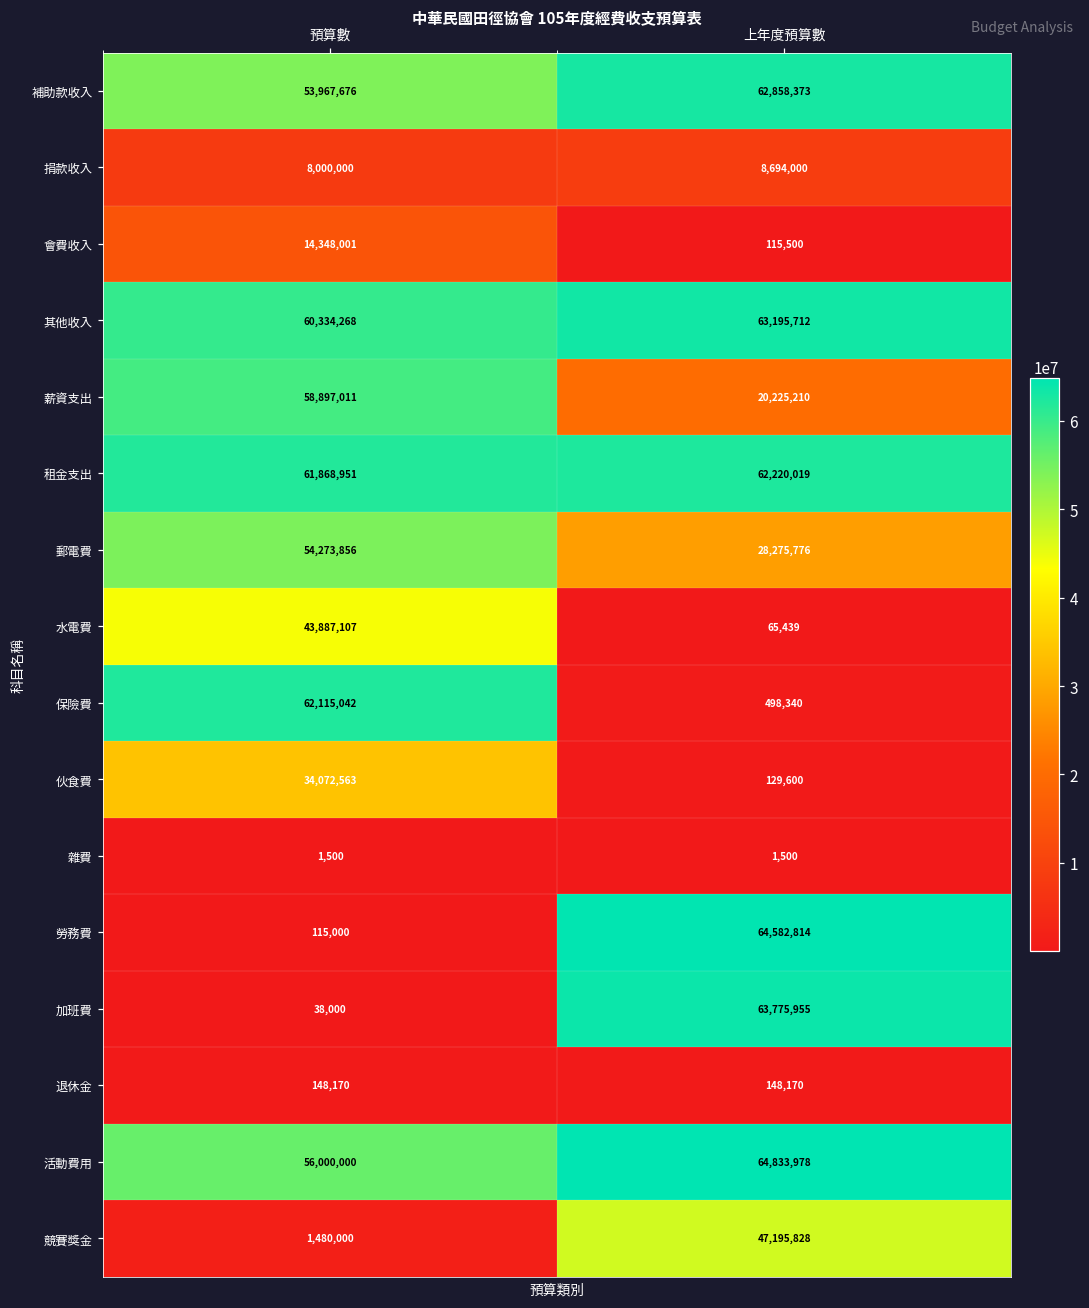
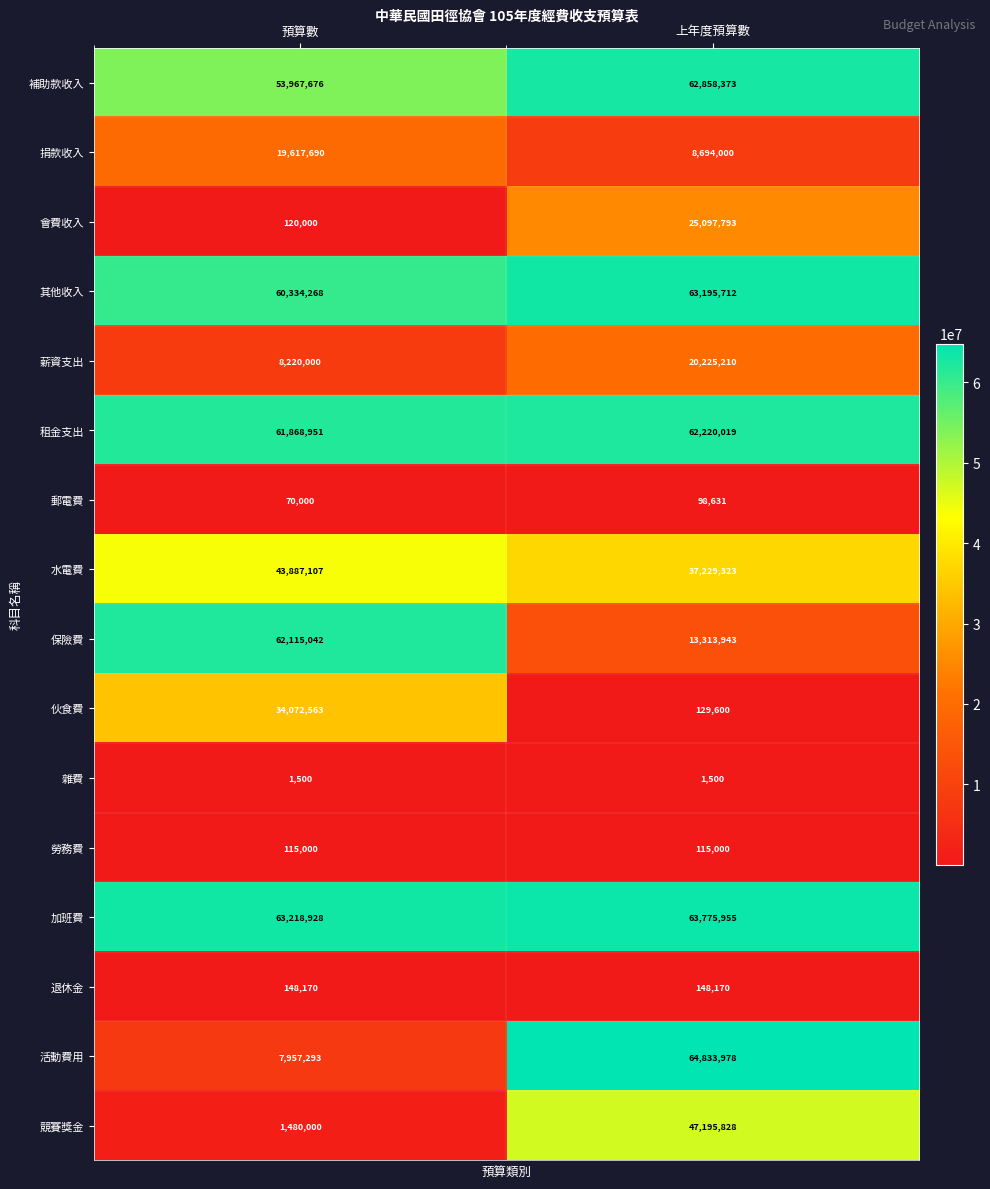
  {
    "補助款收入": {
      "預算數": "53,967,676",
      "上年度預算數": "62,858,373"
    },
    "捐款收入": {
-     "預算數": "8,000,000",
+     "預算數": "19,617,690",
      "上年度預算數": "8,694,000"
    },
    "會費收入": {
-     "預算數": "14,348,001",
-     "上年度預算數": "115,500"
+     "預算數": "120,000",
+     "上年度預算數": "25,097,793"
    },
    "其他收入": {
      "預算數": "60,334,268",
      "上年度預算數": "63,195,712"
    },
    "薪資支出": {
-     "預算數": "58,897,011",
+     "預算數": "8,220,000",
      "上年度預算數": "20,225,210"
    },
    "租金支出": {
      "預算數": "61,868,951",
      "上年度預算數": "62,220,019"
    },
    "郵電費": {
-     "預算數": "54,273,856",
-     "上年度預算數": "28,275,776"
+     "預算數": "70,000",
+     "上年度預算數": "98,631"
    },
    "水電費": {
      "預算數": "43,887,107",
-     "上年度預算數": "65,439"
+     "上年度預算數": "37,229,323"
    },
    "保險費": {
      "預算數": "62,115,042",
-     "上年度預算數": "498,340"
+     "上年度預算數": "13,313,943"
    },
    "伙食費": {
      "預算數": "34,072,563",
      "上年度預算數": "129,600"
    },
    "雜費": {
      "預算數": "1,500",
      "上年度預算數": "1,500"
    },
    "勞務費": {
      "預算數": "115,000",
-     "上年度預算數": "64,582,814"
+     "上年度預算數": "115,000"
    },
    "加班費": {
-     "預算數": "38,000",
+     "預算數": "63,218,928",
      "上年度預算數": "63,775,955"
    },
    "退休金": {
      "預算數": "148,170",
      "上年度預算數": "148,170"
    },
    "活動費用": {
-     "預算數": "56,000,000",
+     "預算數": "7,957,293",
      "上年度預算數": "64,833,978"
    },
    "競賽獎金": {
      "預算數": "1,480,000",
      "上年度預算數": "47,195,828"
    }
  }
